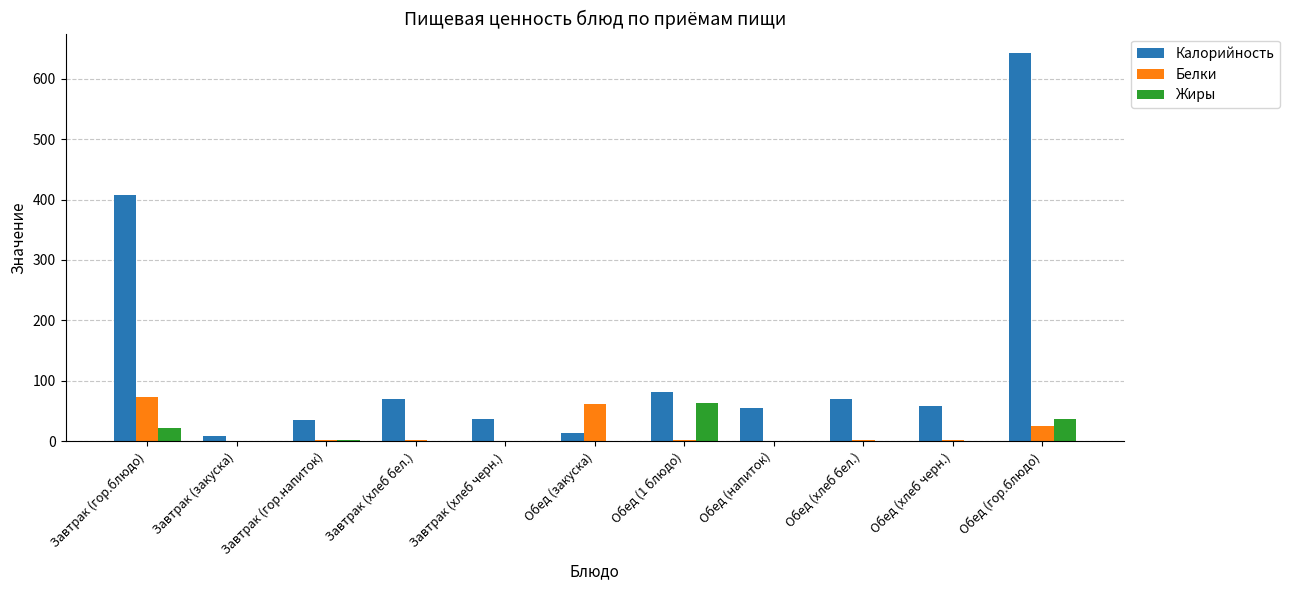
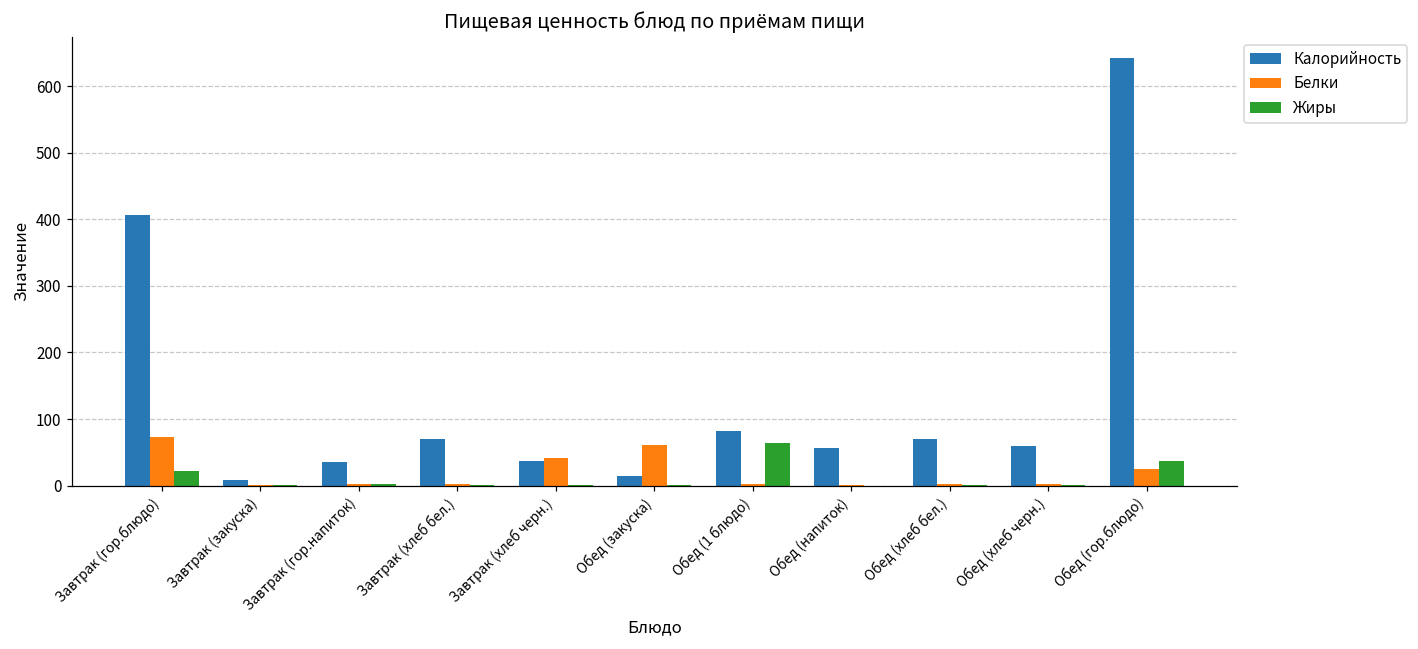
  {
    "Калорийность": {
      "Завтрак (гор.блюдо)": 410,
      "Завтрак (закуска)": 10,
      "Завтрак (гор.напиток)": 40,
      "Завтрак (хлеб бел.)": 70,
      "Завтрак (хлеб черн.)": 40,
      "Обед (закуска)": 10,
      "Обед (1 блюдо)": 80,
      "Обед (напиток)": 60,
      "Обед (хлеб бел.)": 70,
      "Обед (хлеб черн.)": 60,
      "Обед (гор.блюдо)": 640
    },
    "Белки": {
      "Завтрак (гор.блюдо)": 70,
-     "Завтрак (хлеб черн.)": 0,
+     "Завтрак (хлеб черн.)": 40,
      "Обед (закуска)": 60,
      "Обед (гор.блюдо)": 30
    },
    "Жиры": {
      "Завтрак (гор.блюдо)": 20,
      "Обед (1 блюдо)": 60,
      "Обед (напиток)": 0,
      "Обед (гор.блюдо)": 40
    }
  }
